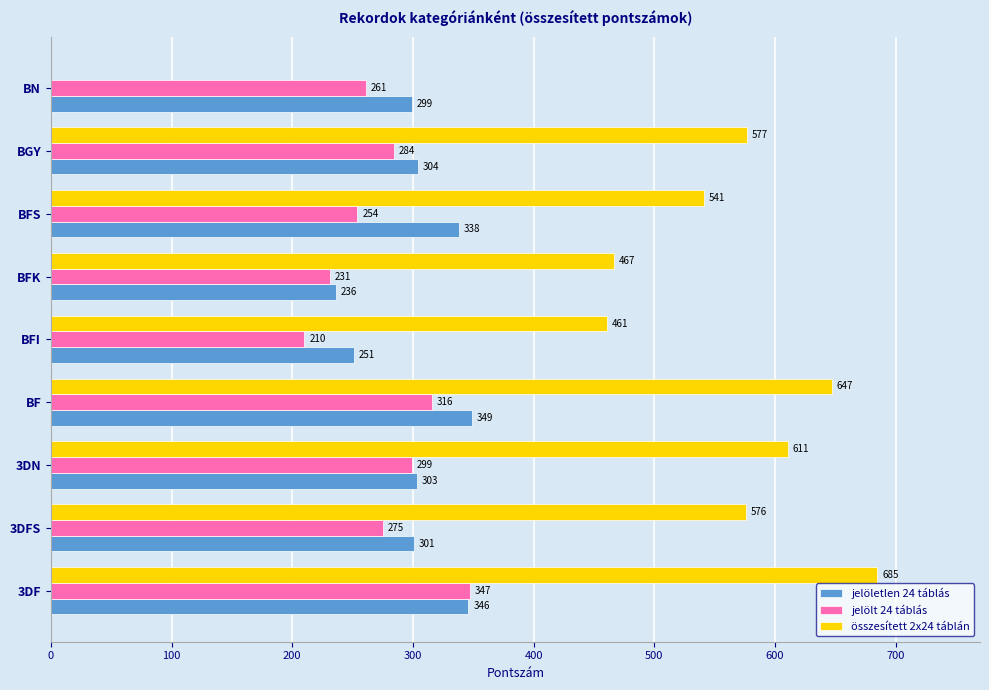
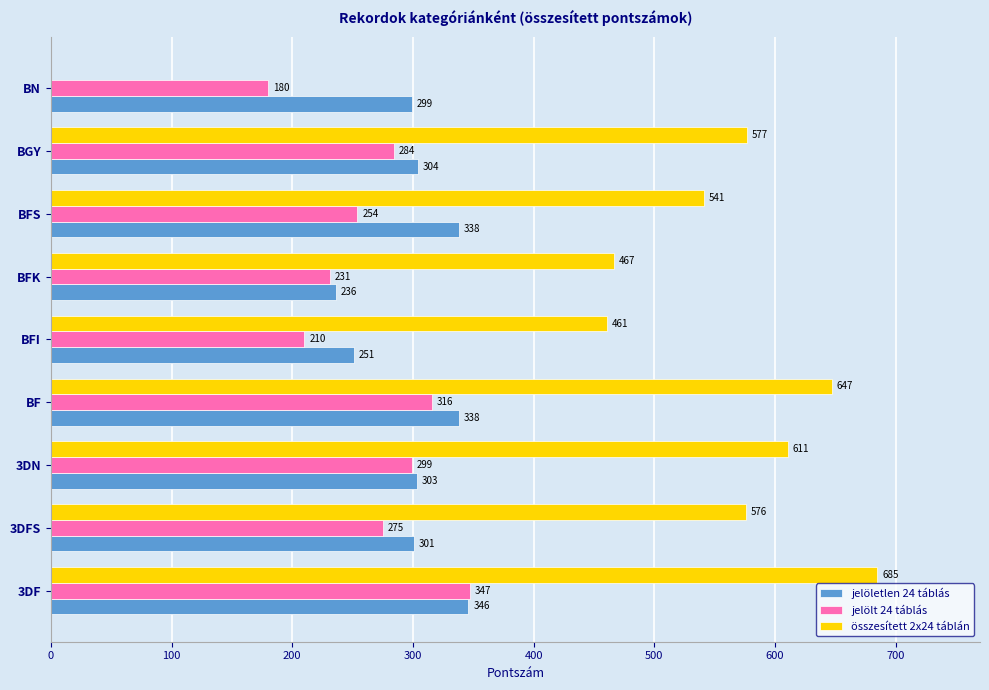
  {
    "jelöletlen 24 táblás": {
      "BN": 299,
      "BGY": 304,
      "BFS": 338,
      "BFK": 236,
      "BFI": 251,
-     "BF": 349,
+     "BF": 338,
      "3DN": 303,
      "3DFS": 301,
      "3DF": 346
    },
    "jelölt 24 táblás": {
-     "BN": 261,
+     "BN": 180,
      "BGY": 284,
      "BFS": 254,
      "BFK": 231,
      "BFI": 210,
      "BF": 316,
      "3DN": 299,
      "3DFS": 275,
      "3DF": 347
    },
    "összesített 2x24 táblán": {
      "BGY": 577,
      "BFS": 541,
      "BFK": 467,
      "BFI": 461,
      "BF": 647,
      "3DN": 611,
      "3DFS": 576,
      "3DF": 685
    }
  }
